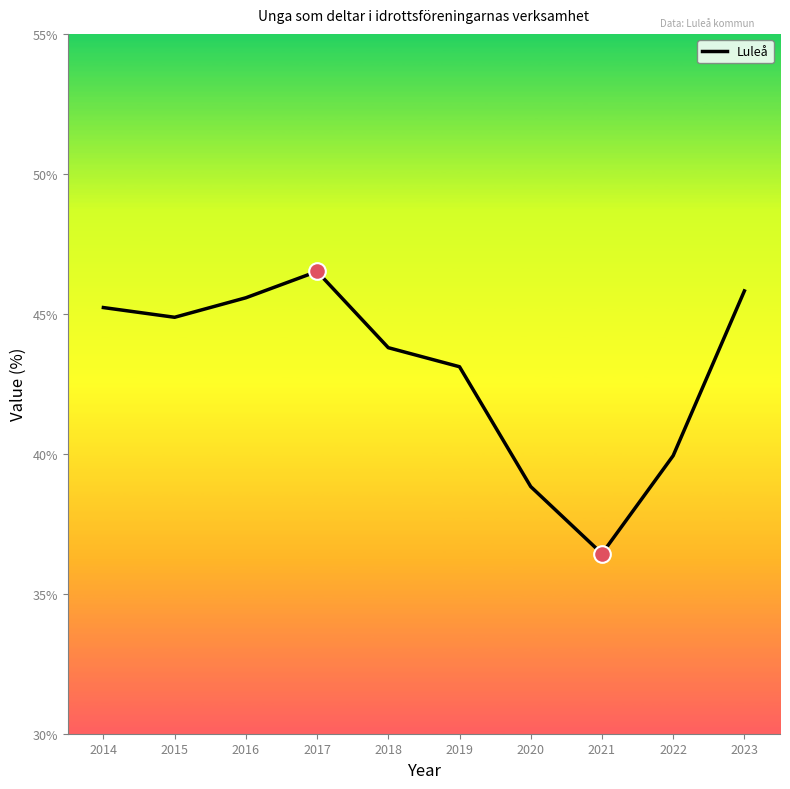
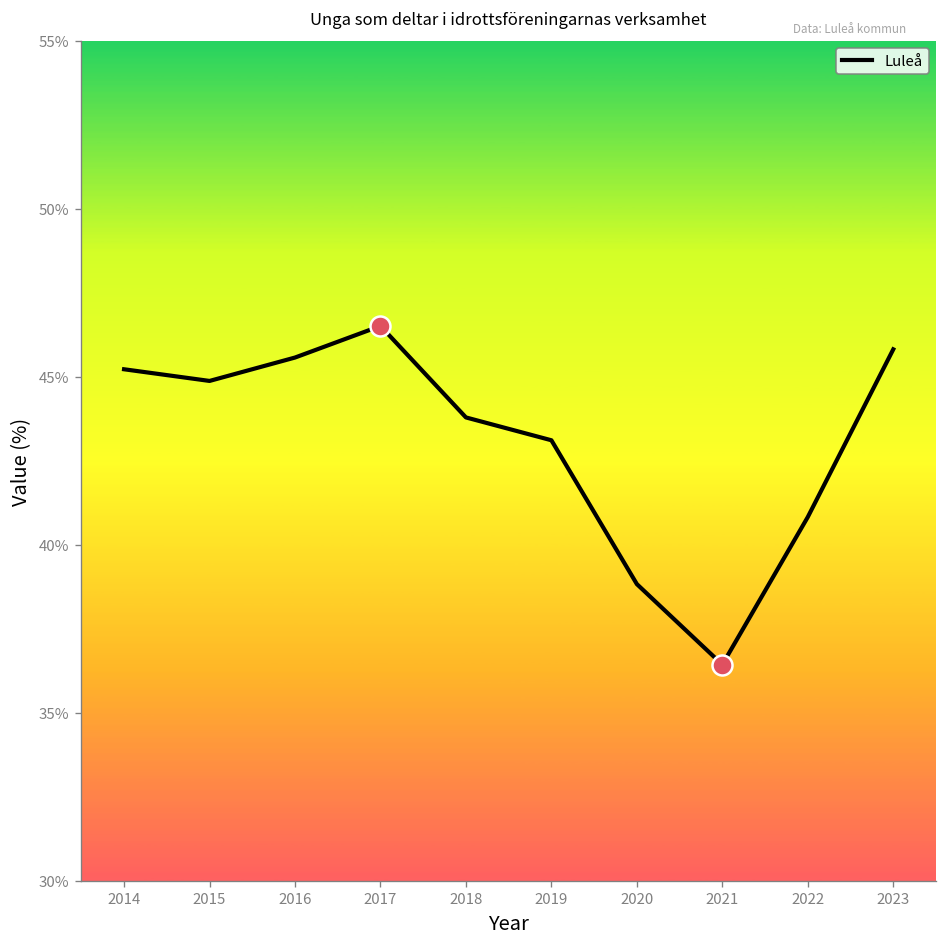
  {
    "Luleå": {
      "2014": "45.2%",
      "2015": "44.9%",
      "2016": "45.6%",
      "2018": "43.8%",
      "2019": "43.1%",
      "2020": "38.8%",
-     "2022": "39.9%",
+     "2022": "40.8%",
      "2023": "45.8%"
    }
  }
